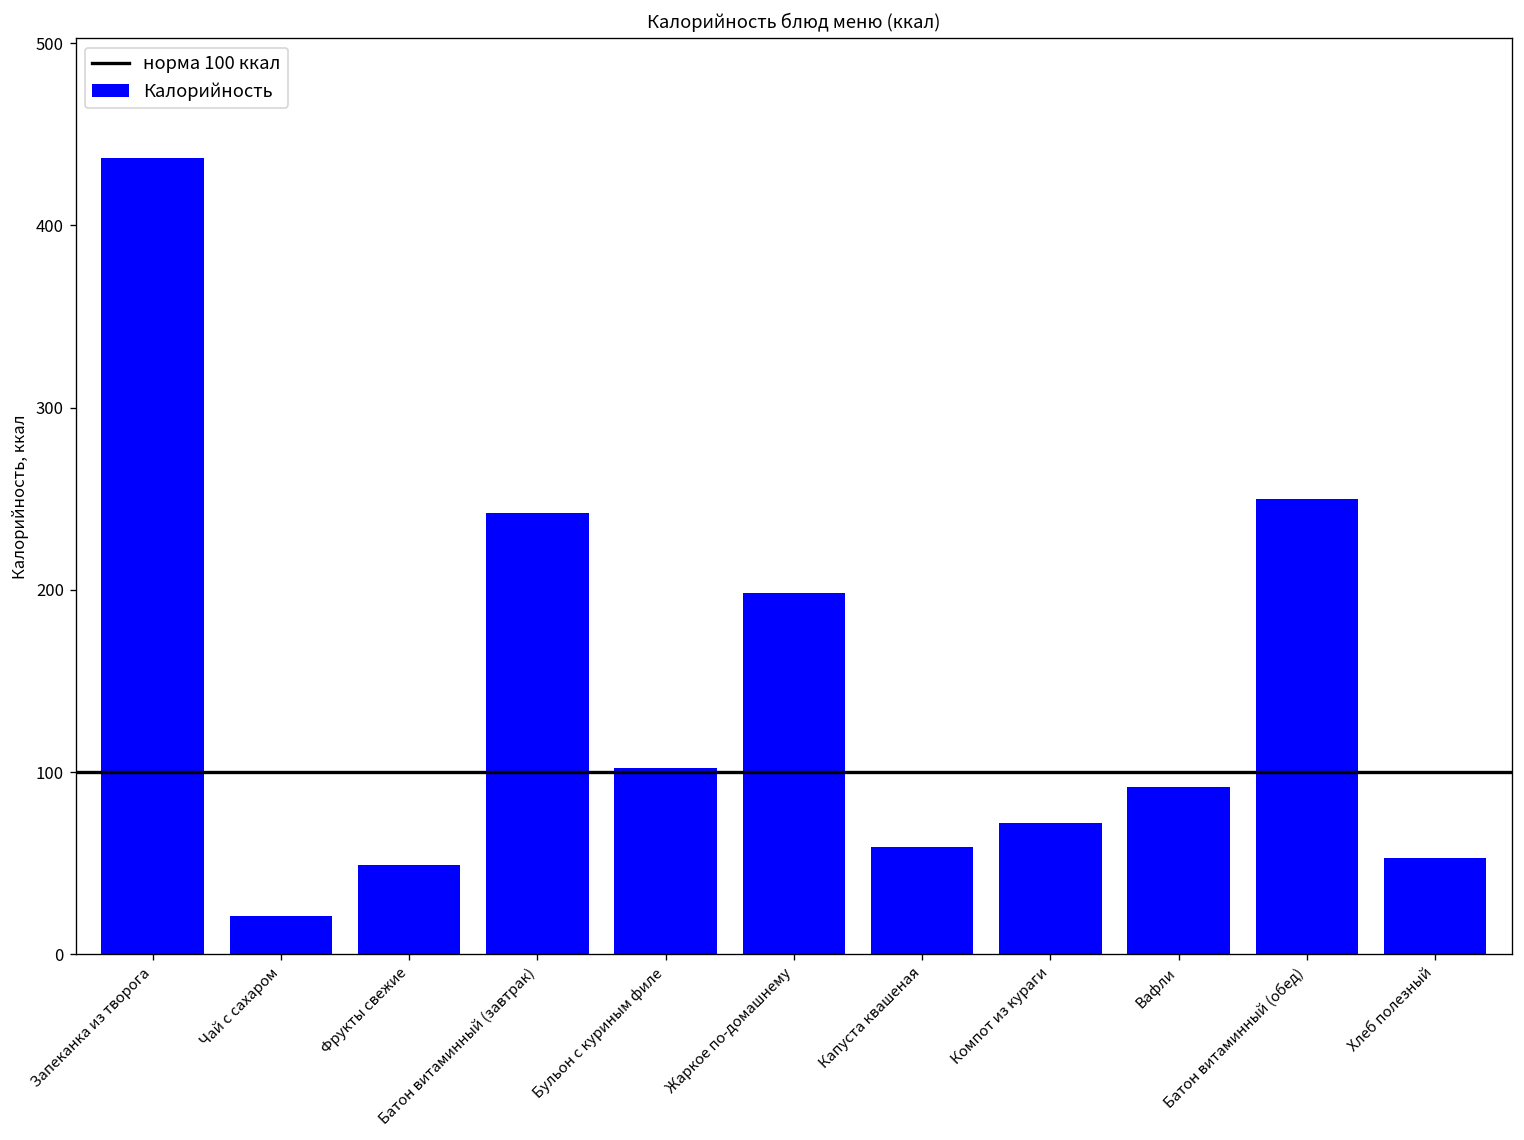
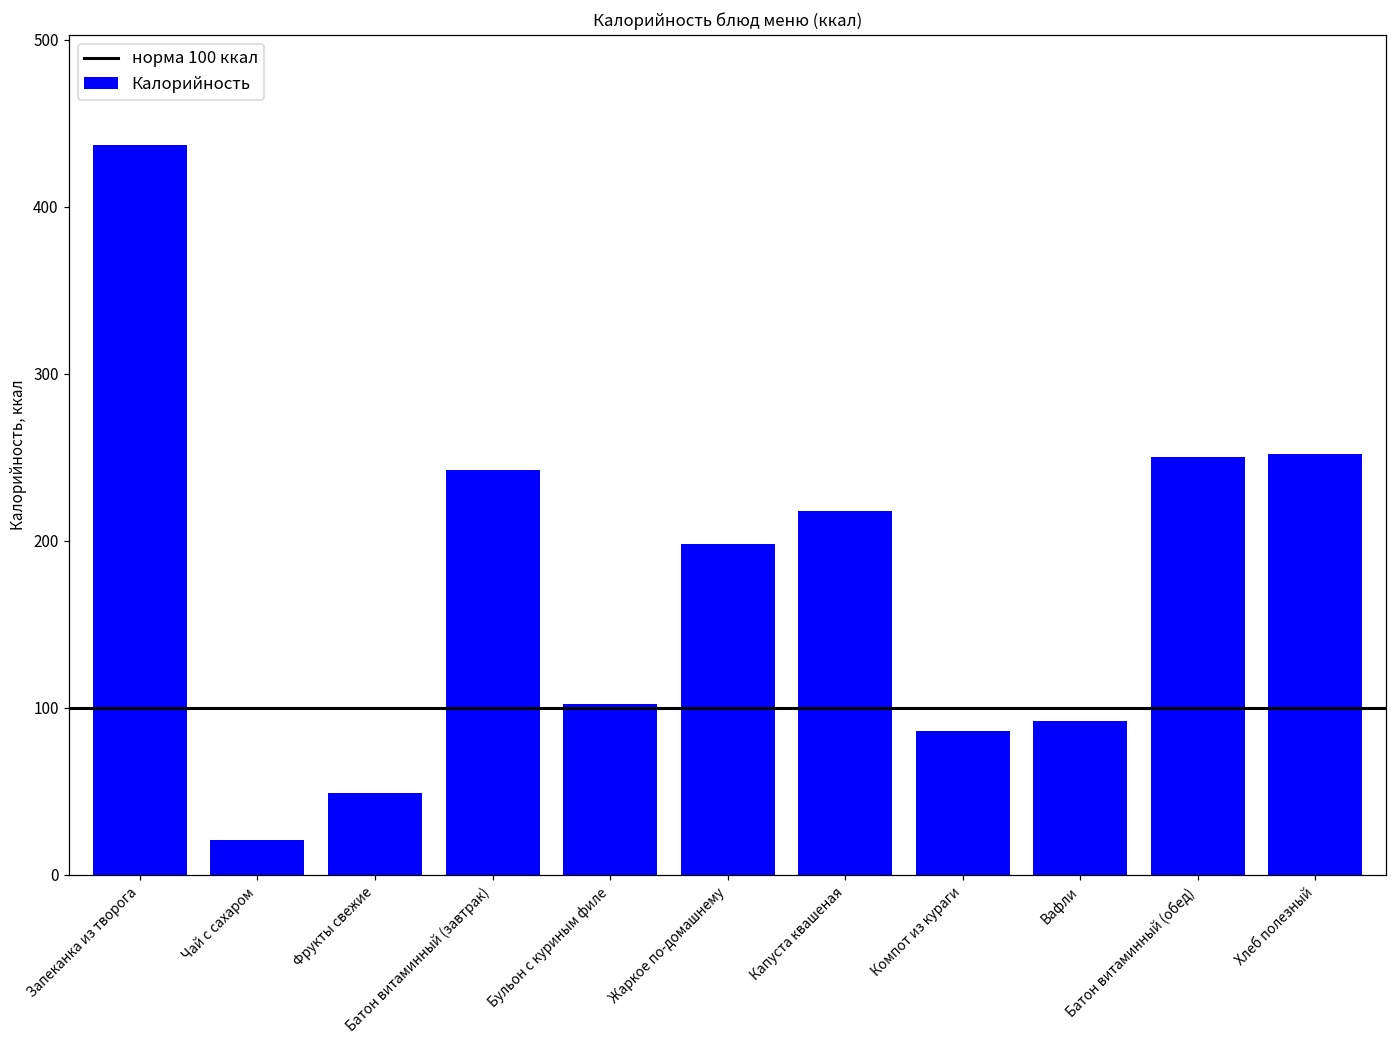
  {
    "Запеканка из творога": 437,
    "Чай с сахаром": 21,
    "Фрукты свежие": 49,
    "Батон витаминный (завтрак)": 242,
    "Бульон с куриным филе": 102,
    "Жаркое по-домашнему": 198,
-   "Капуста квашеная": 59,
-   "Компот из кураги": 72,
+   "Капуста квашеная": 218,
+   "Компот из кураги": 86,
    "Вафли": 92,
    "Батон витаминный (обед)": 250,
-   "Хлеб полезный": 53
+   "Хлеб полезный": 252
  }
